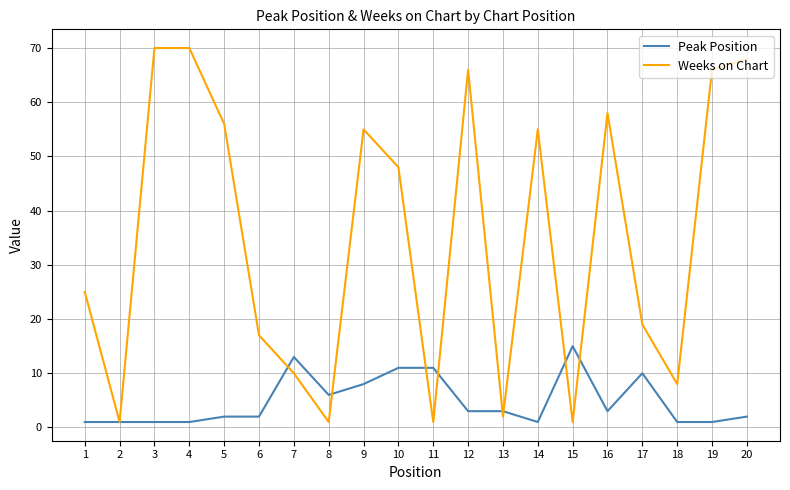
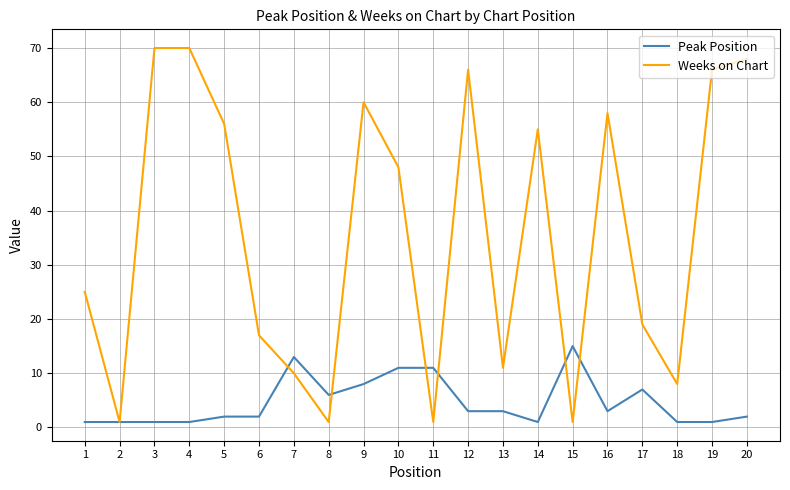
  {
    "Peak Position": {
      "1": 1,
      "3": 1,
      "4": 1,
      "5": 2,
      "6": 2,
      "7": 13,
      "8": 6,
      "9": 8,
      "10": 11,
      "11": 11,
      "12": 3,
      "13": 3,
      "14": 1,
      "15": 15,
      "16": 3,
-     "17": 10,
+     "17": 7,
      "18": 1,
      "19": 1,
      "20": 2
    },
    "Weeks on Chart": {
      "1": 25,
      "3": 70,
      "4": 70,
      "5": 56,
      "6": 17,
      "7": 10,
      "8": 1,
-     "9": 55,
+     "9": 60,
      "10": 48,
      "11": 1,
      "12": 66,
-     "13": 2,
+     "13": 11,
      "14": 55,
      "15": 1,
      "16": 58,
      "17": 19,
      "18": 8
    }
  }
